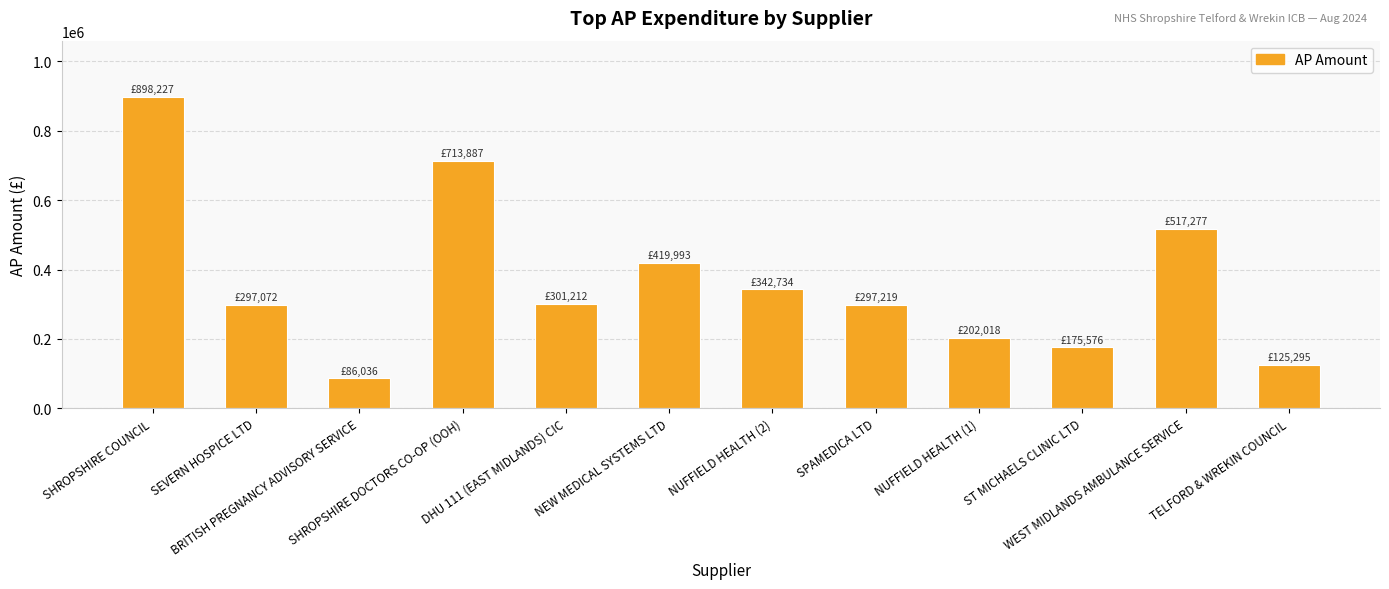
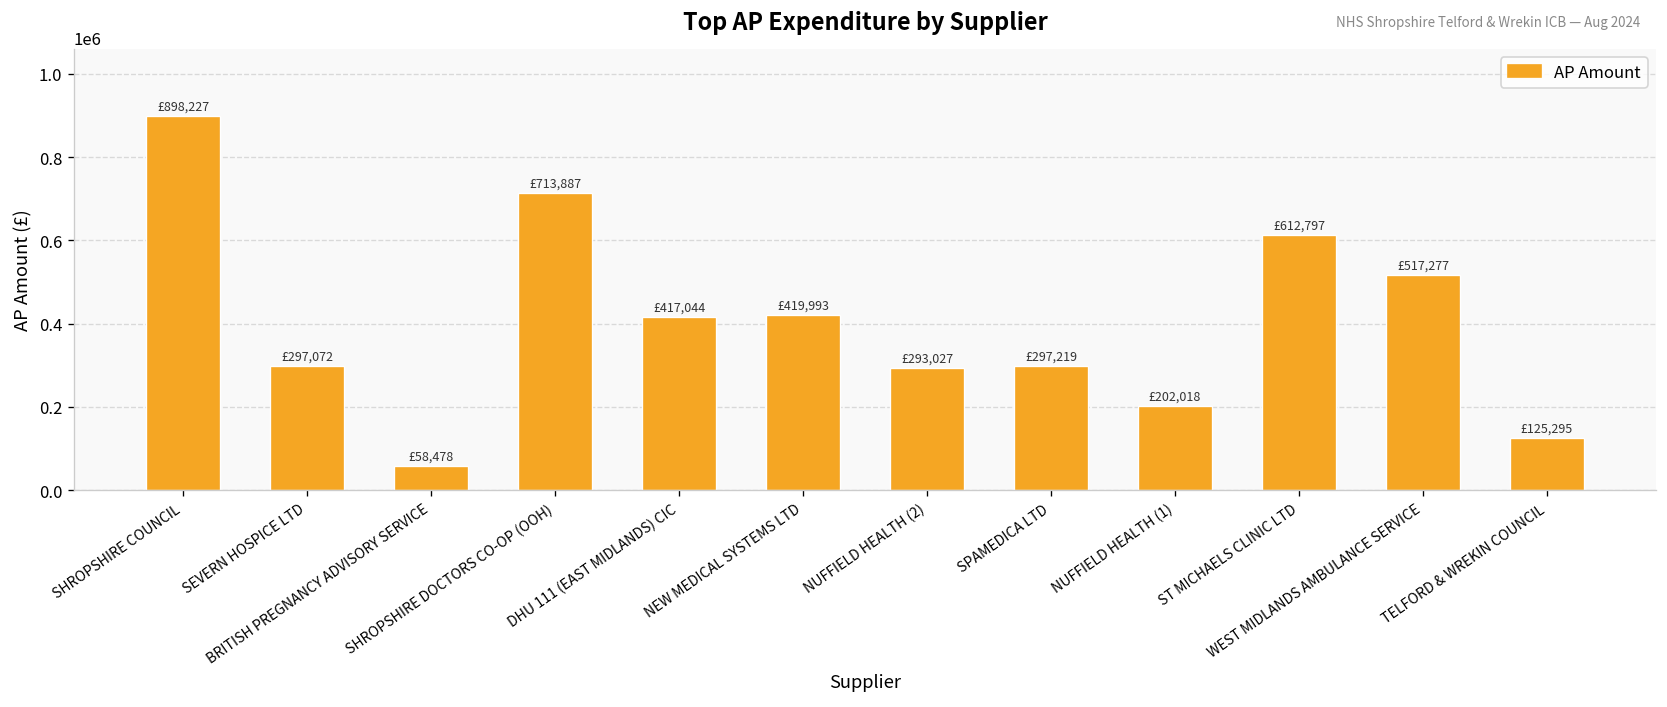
  {
    "SHROPSHIRE COUNCIL": "£898,227",
    "SEVERN HOSPICE LTD": "£297,072",
-   "BRITISH PREGNANCY ADVISORY SERVICE": "£86,036",
+   "BRITISH PREGNANCY ADVISORY SERVICE": "£58,478",
    "SHROPSHIRE DOCTORS CO-OP (OOH)": "£713,887",
-   "DHU 111 (EAST MIDLANDS) CIC": "£301,212",
+   "DHU 111 (EAST MIDLANDS) CIC": "£417,044",
    "NEW MEDICAL SYSTEMS LTD": "£419,993",
-   "NUFFIELD HEALTH (2)": "£342,734",
+   "NUFFIELD HEALTH (2)": "£293,027",
    "SPAMEDICA LTD": "£297,219",
    "NUFFIELD HEALTH (1)": "£202,018",
-   "ST MICHAELS CLINIC LTD": "£175,576",
+   "ST MICHAELS CLINIC LTD": "£612,797",
    "WEST MIDLANDS AMBULANCE SERVICE": "£517,277",
    "TELFORD & WREKIN COUNCIL": "£125,295"
  }
